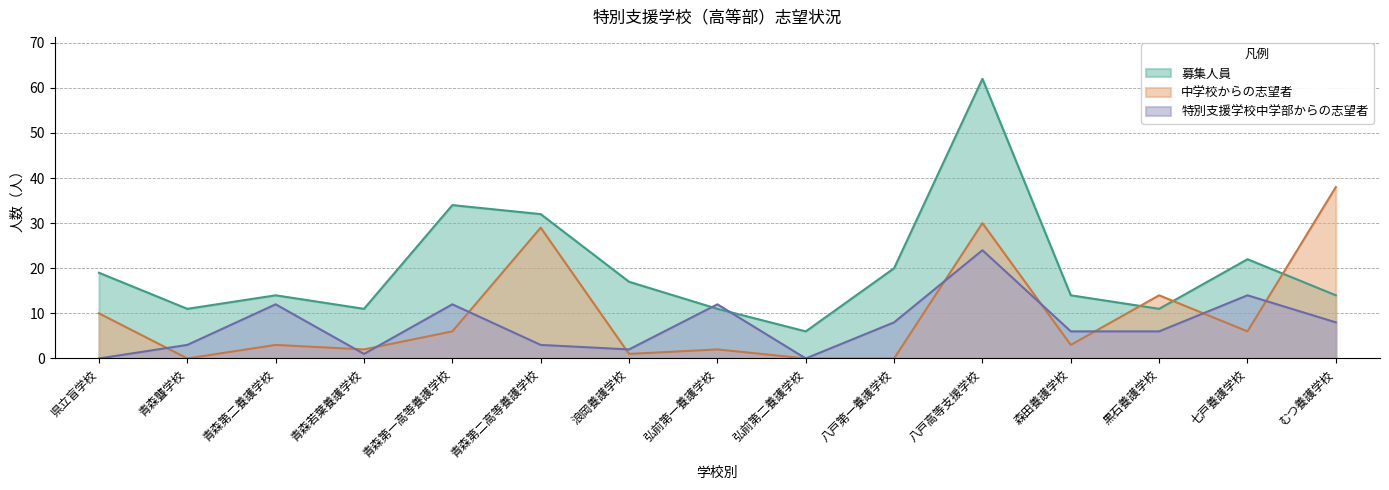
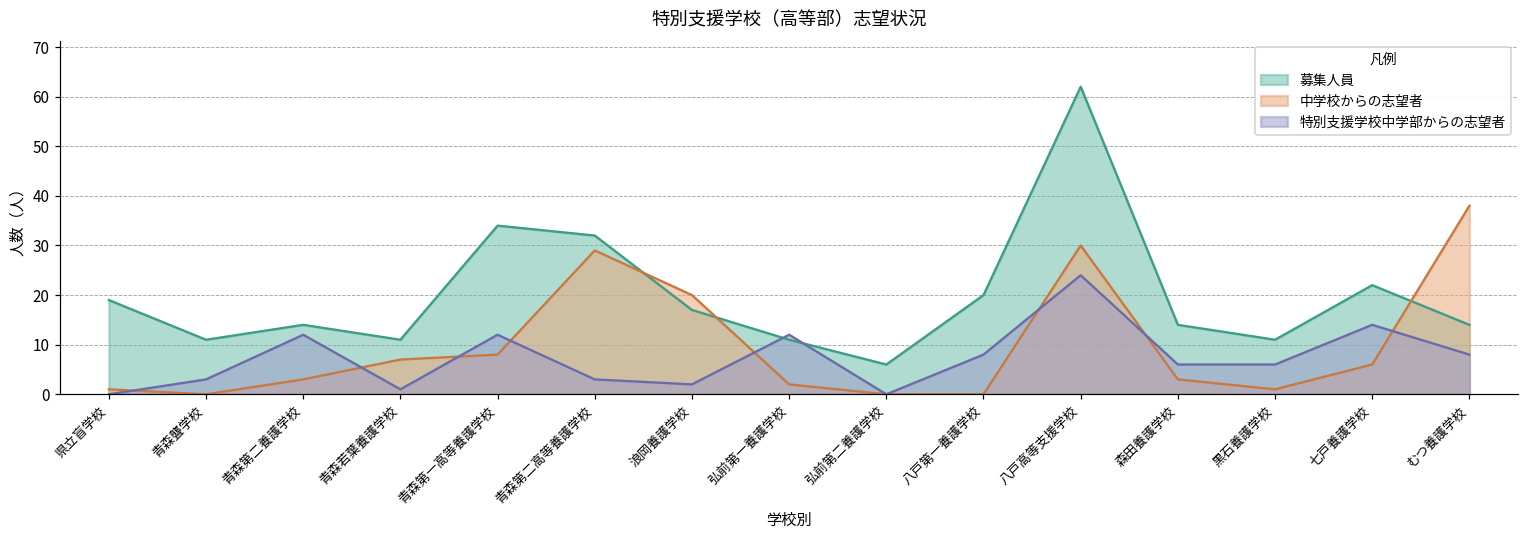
  {
    "中学校からの志望者": {
-     "県立盲学校": 10,
+     "県立盲学校": 1,
      "青森聾学校": 0,
      "青森第二養護学校": 3,
-     "青森若葉養護学校": 2,
-     "青森第一高等養護学校": 6,
+     "青森若葉養護学校": 7,
+     "青森第一高等養護学校": 8,
      "青森第二高等養護学校": 29,
-     "浪岡養護学校": 1,
+     "浪岡養護学校": 20,
      "弘前第一養護学校": 2,
      "八戸第一養護学校": 0,
      "八戸高等支援学校": 30,
      "森田養護学校": 3,
-     "黒石養護学校": 14,
+     "黒石養護学校": 1,
      "七戸養護学校": 6,
      "むつ養護学校": 38
    }
  }
